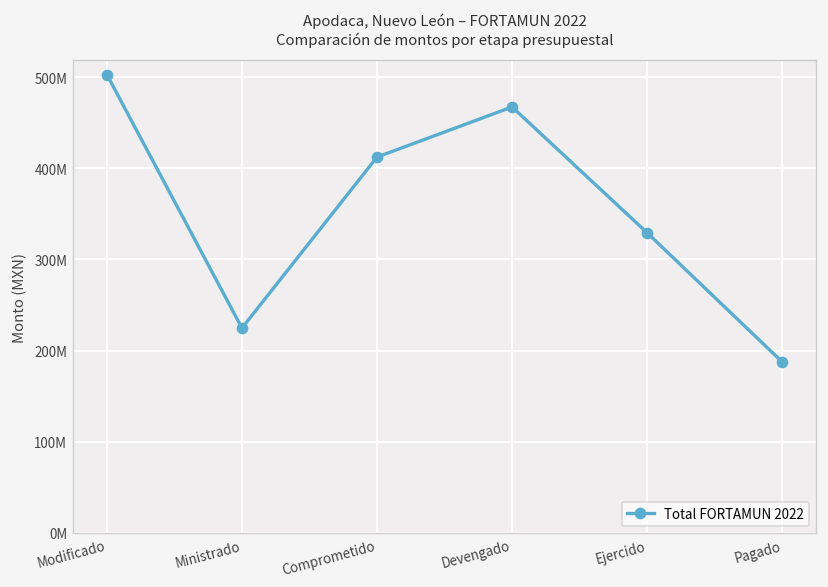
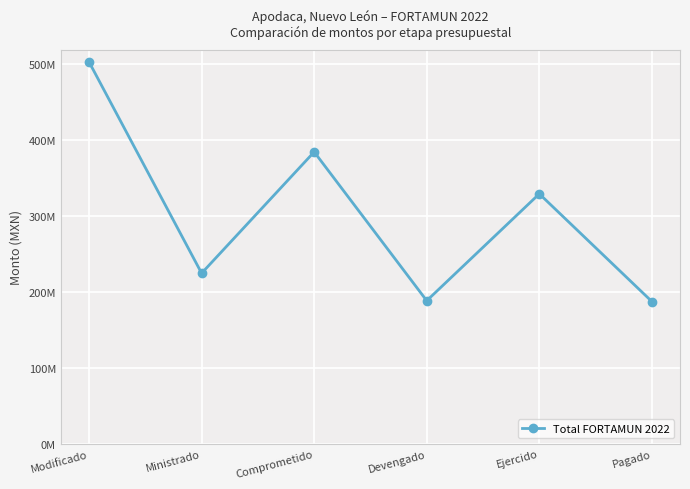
  {
    "Modificado": 500000000,
    "Ministrado": 220000000,
-   "Comprometido": 410000000,
-   "Devengado": 470000000,
+   "Comprometido": 380000000,
+   "Devengado": 190000000,
    "Ejercido": 330000000,
    "Pagado": 190000000
  }
